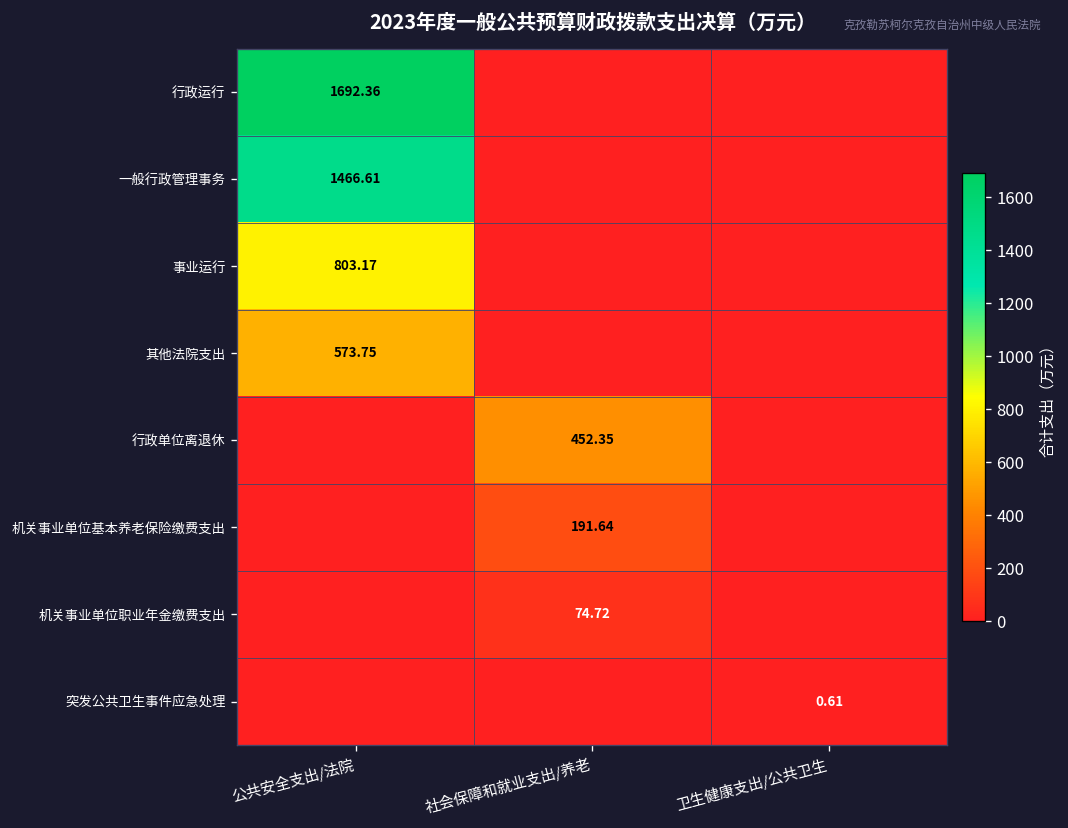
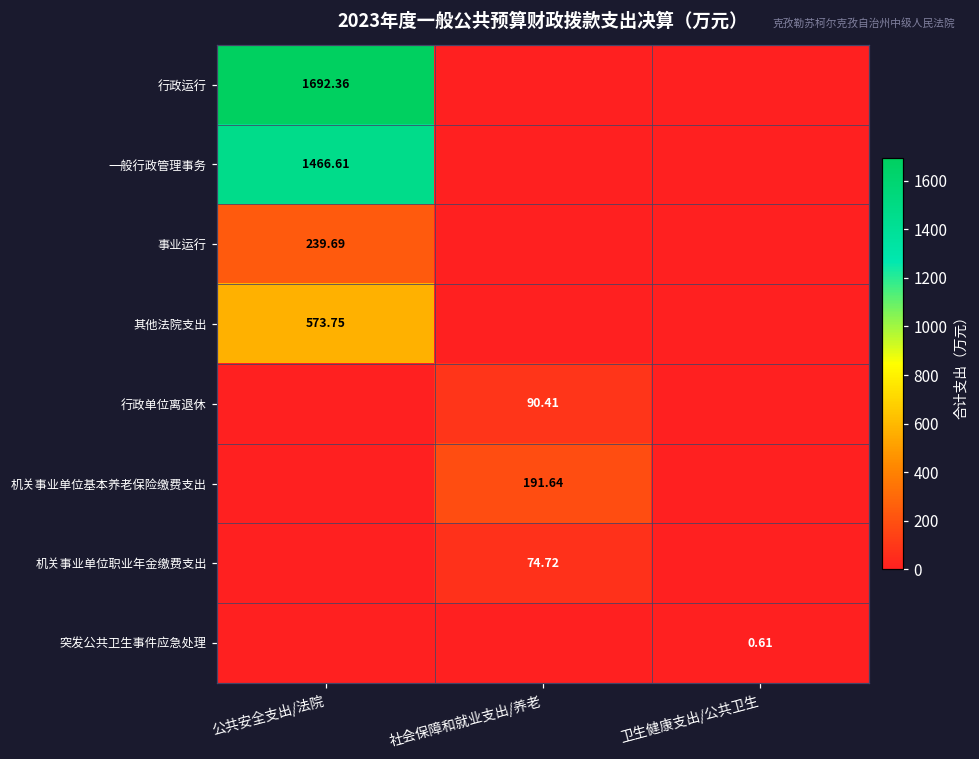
  {
    "行政运行": {
      "公共安全支出/法院": 1692.36
    },
    "一般行政管理事务": {
      "公共安全支出/法院": 1466.61
    },
    "事业运行": {
-     "公共安全支出/法院": 803.17
+     "公共安全支出/法院": 239.69
    },
    "其他法院支出": {
      "公共安全支出/法院": 573.75
    },
    "行政单位离退休": {
-     "社会保障和就业支出/养老": 452.35
+     "社会保障和就业支出/养老": 90.41
    },
    "机关事业单位基本养老保险缴费支出": {
      "社会保障和就业支出/养老": 191.64
    },
    "机关事业单位职业年金缴费支出": {
      "社会保障和就业支出/养老": 74.72
    },
    "突发公共卫生事件应急处理": {
      "卫生健康支出/公共卫生": 0.61
    }
  }
